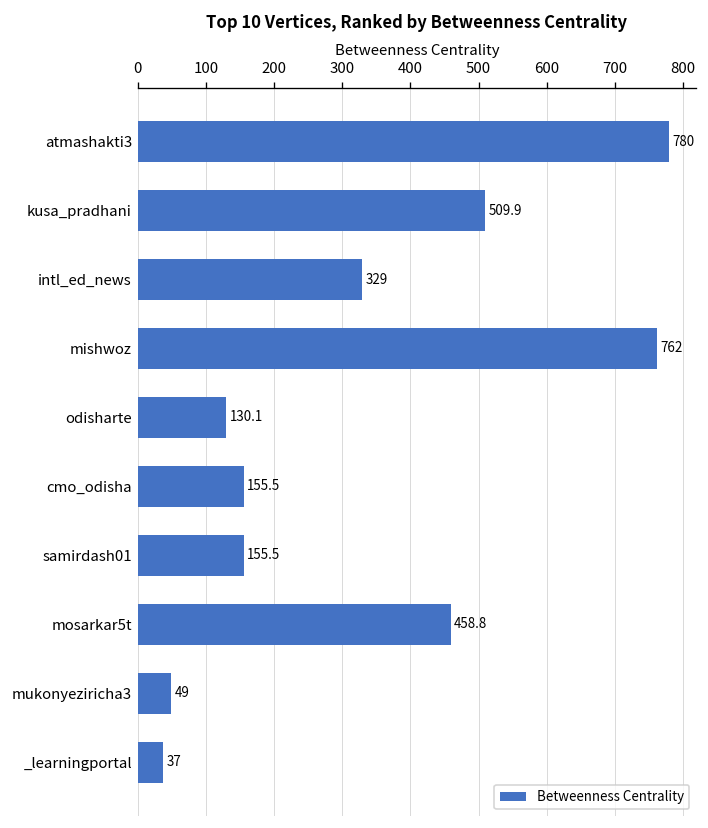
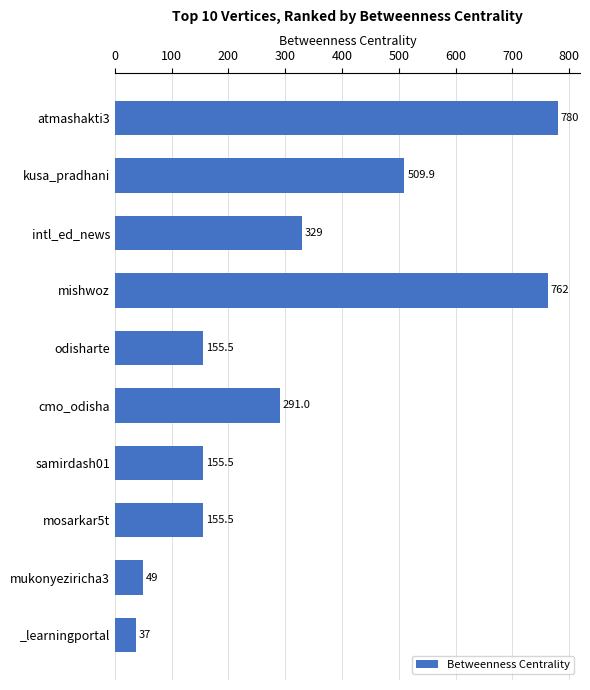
  {
    "atmashakti3": 780,
    "kusa_pradhani": 509.9,
    "intl_ed_news": 329,
    "mishwoz": 762,
-   "odisharte": 130.1,
-   "cmo_odisha": 155.5,
+   "odisharte": 155.5,
+   "cmo_odisha": 291.0,
    "samirdash01": 155.5,
-   "mosarkar5t": 458.8,
+   "mosarkar5t": 155.5,
    "mukonyeziricha3": 49,
    "_learningportal": 37
  }
